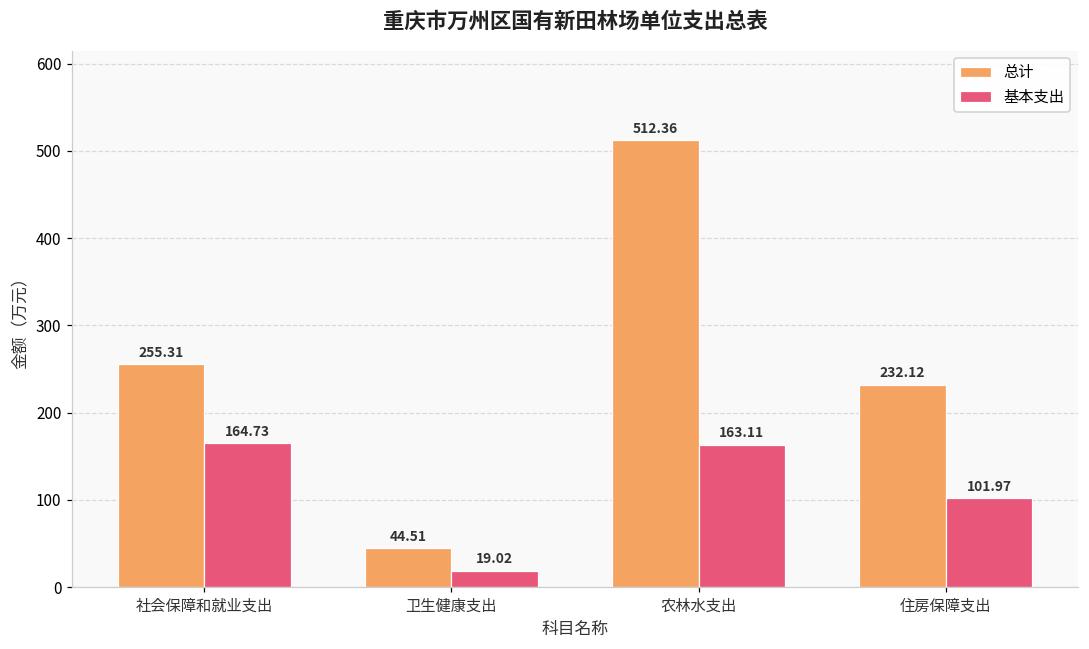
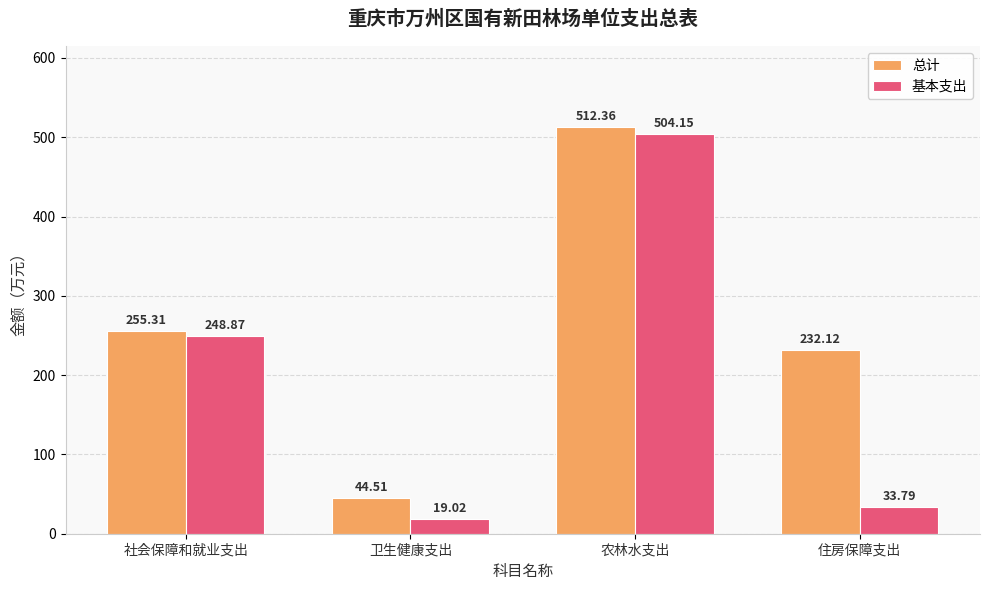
  {
    "总计": {
      "社会保障和就业支出": 255.31,
      "卫生健康支出": 44.51,
      "农林水支出": 512.36,
      "住房保障支出": 232.12
    },
    "基本支出": {
-     "社会保障和就业支出": 164.73,
+     "社会保障和就业支出": 248.87,
      "卫生健康支出": 19.02,
-     "农林水支出": 163.11,
-     "住房保障支出": 101.97
+     "农林水支出": 504.15,
+     "住房保障支出": 33.79
    }
  }
